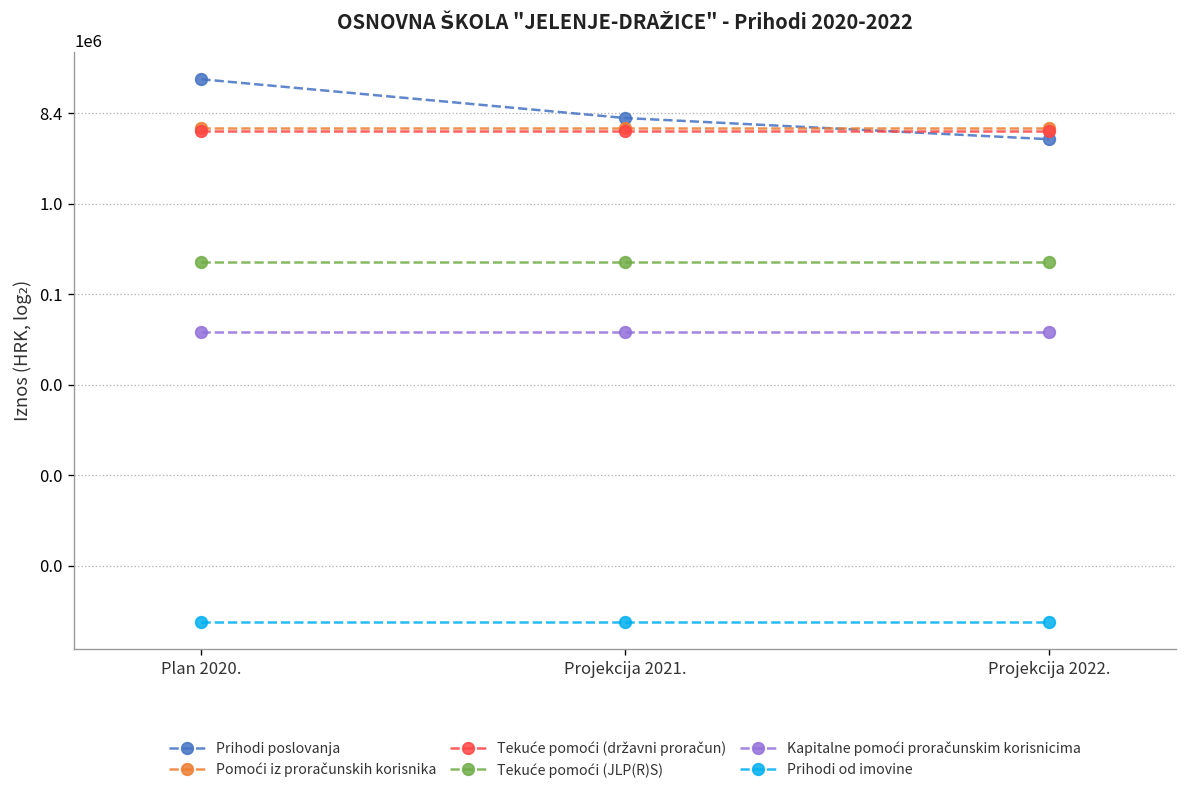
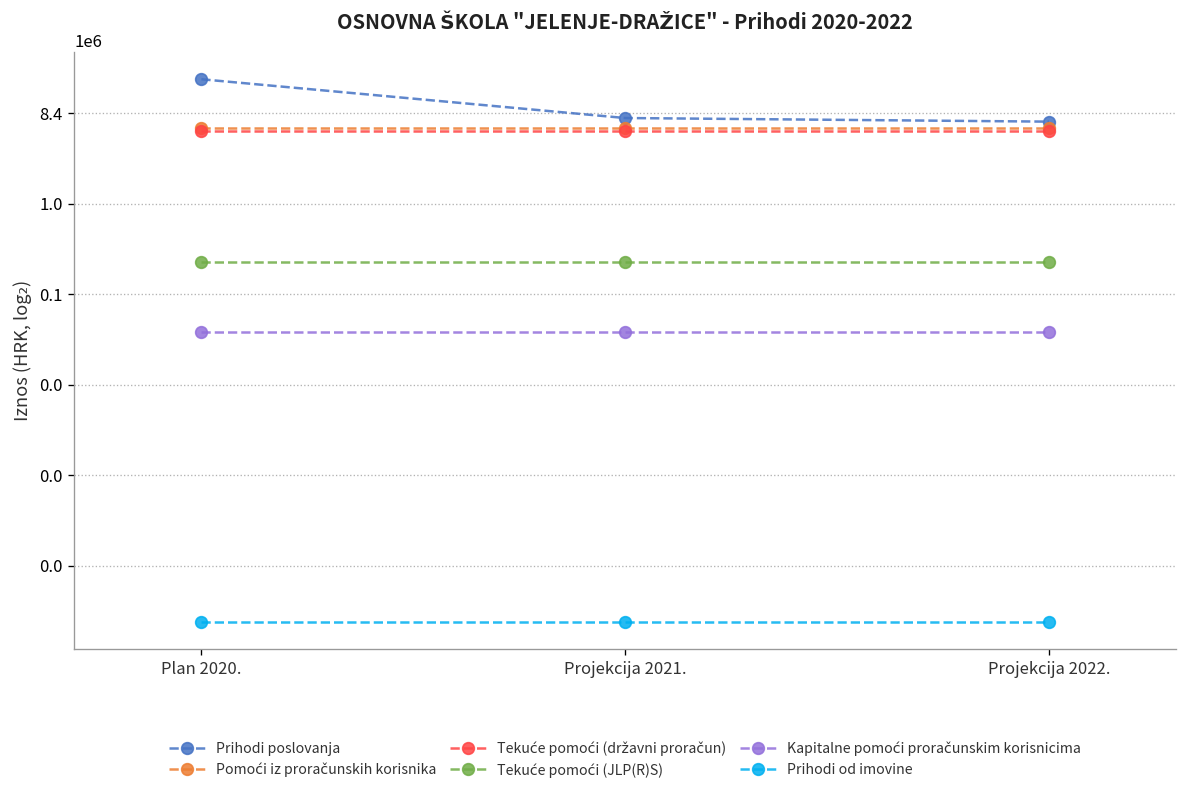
  {
    "Prihodi poslovanja": {
      "Plan 2020.": 18000000,
      "Projekcija 2021.": 8000000,
-     "Projekcija 2022.": 5000000
+     "Projekcija 2022.": 7000000
    },
    "Tekuće pomoći (JLP(R)S)": {
      "Plan 2020.": 270000,
      "Projekcija 2021.": 270000,
      "Projekcija 2022.": 270000
    },
    "Kapitalne pomoći proračunskim korisnicima": {
      "Plan 2020.": 60000,
      "Projekcija 2021.": 60000,
      "Projekcija 2022.": 60000
    },
    "Prihodi od imovine": {
      "Plan 2020.": 70,
      "Projekcija 2021.": 70,
      "Projekcija 2022.": 70
    }
  }
